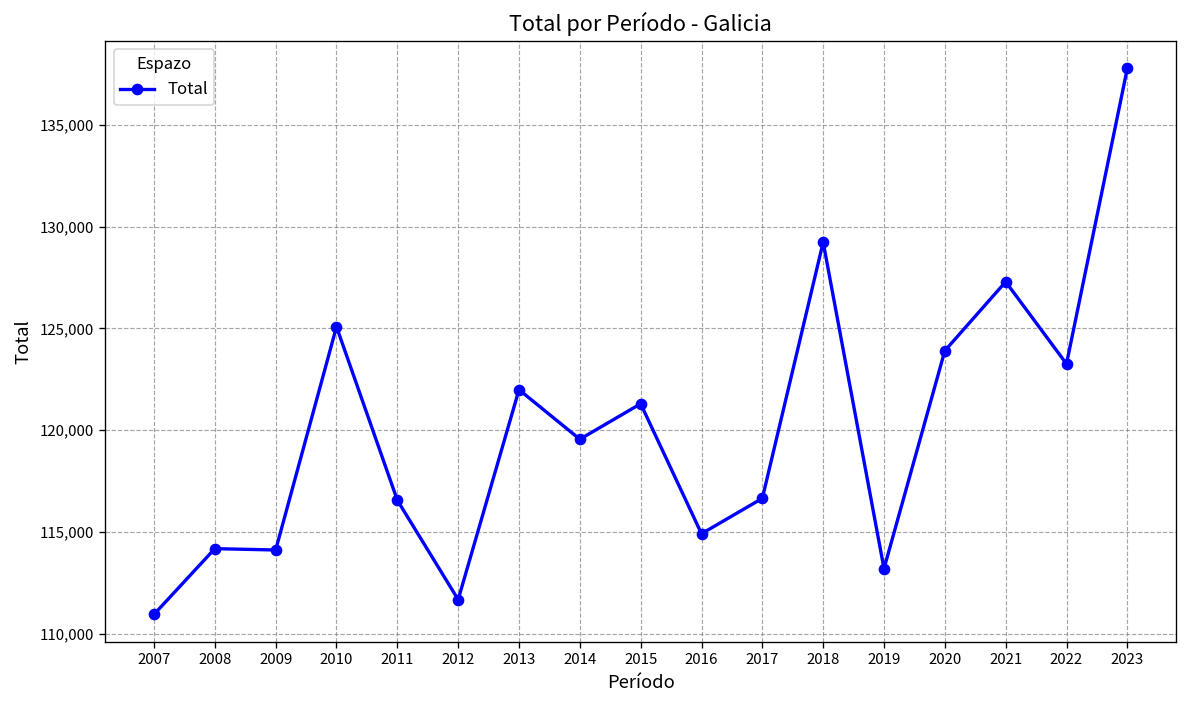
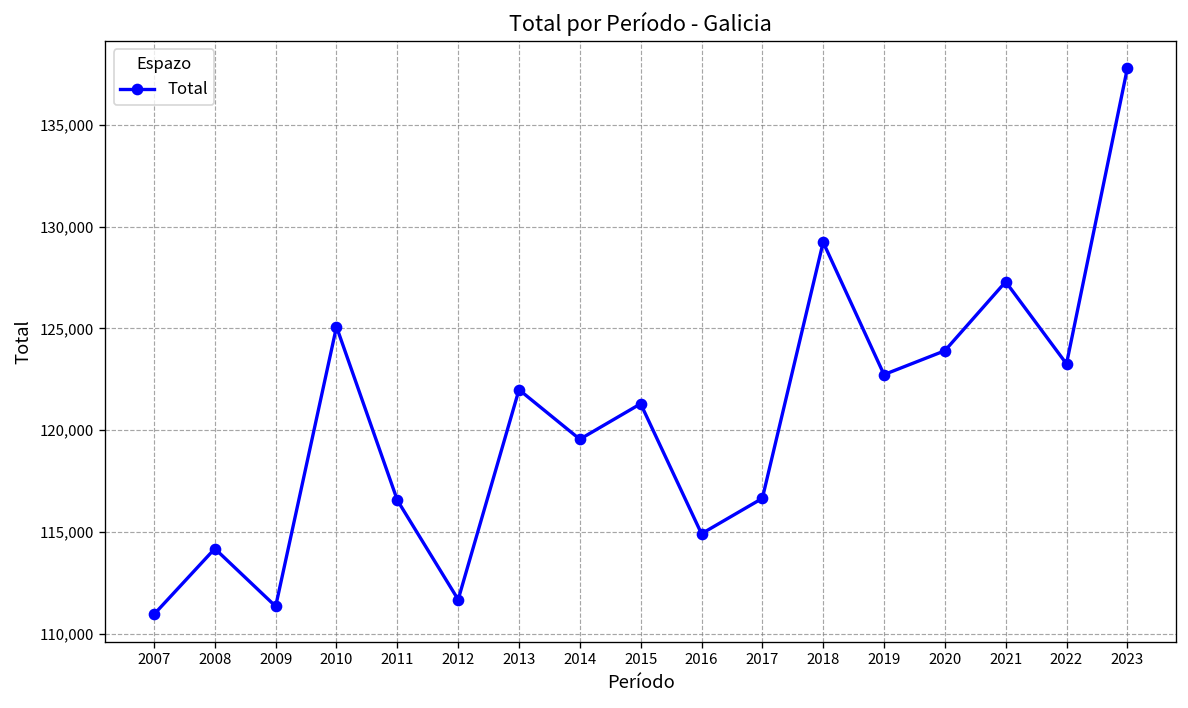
  {
    "2007": "110,900",
    "2008": "114,200",
-   "2009": "114,100",
+   "2009": "111,300",
    "2010": "125,100",
    "2011": "116,600",
    "2012": "111,700",
    "2013": "122,000",
    "2014": "119,600",
    "2015": "121,300",
    "2016": "114,900",
    "2017": "116,600",
    "2018": "129,200",
-   "2019": "113,200",
+   "2019": "122,700",
    "2020": "123,900",
    "2021": "127,300",
    "2022": "123,300",
    "2023": "137,800"
  }
